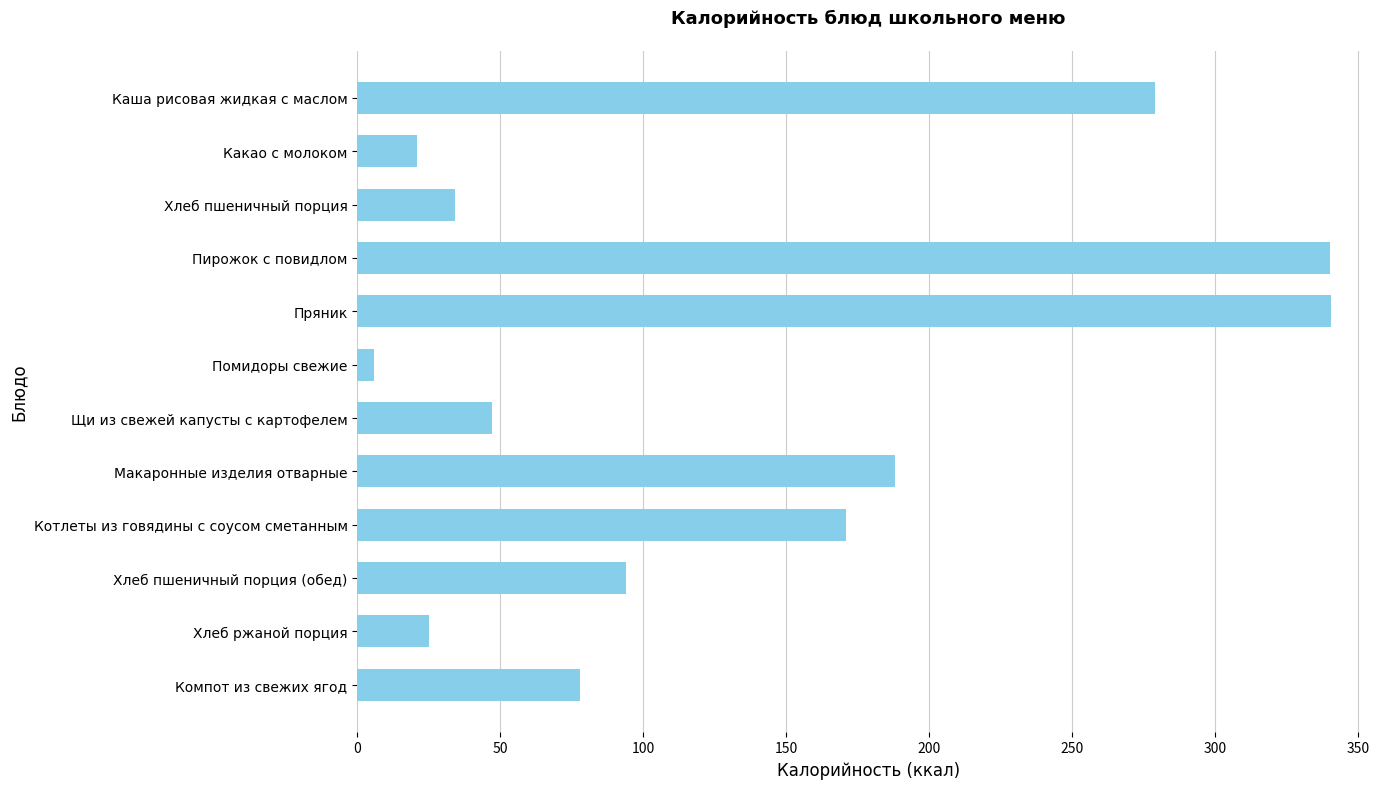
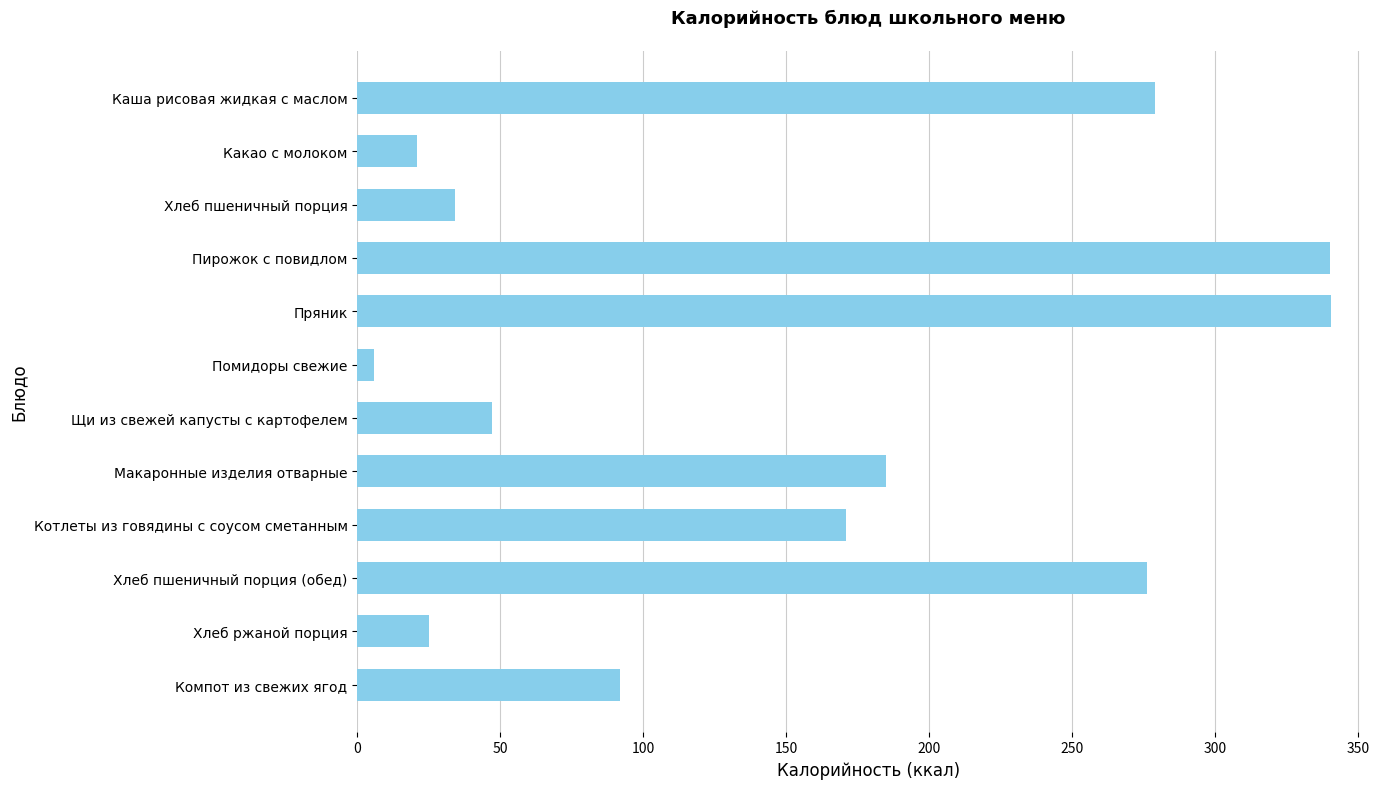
  {
    "Каша рисовая жидкая с маслом": 279,
    "Какао с молоком": 21,
    "Хлеб пшеничный порция": 34,
    "Пирожок с повидлом": 340,
    "Пряник": 341,
    "Помидоры свежие": 6,
    "Щи из свежей капусты с картофелем": 47,
-   "Макаронные изделия отварные": 188,
+   "Макаронные изделия отварные": 185,
    "Котлеты из говядины с соусом сметанным": 171,
-   "Хлеб пшеничный порция (обед)": 94,
+   "Хлеб пшеничный порция (обед)": 276,
    "Хлеб ржаной порция": 25,
-   "Компот из свежих ягод": 78
+   "Компот из свежих ягод": 92
  }
